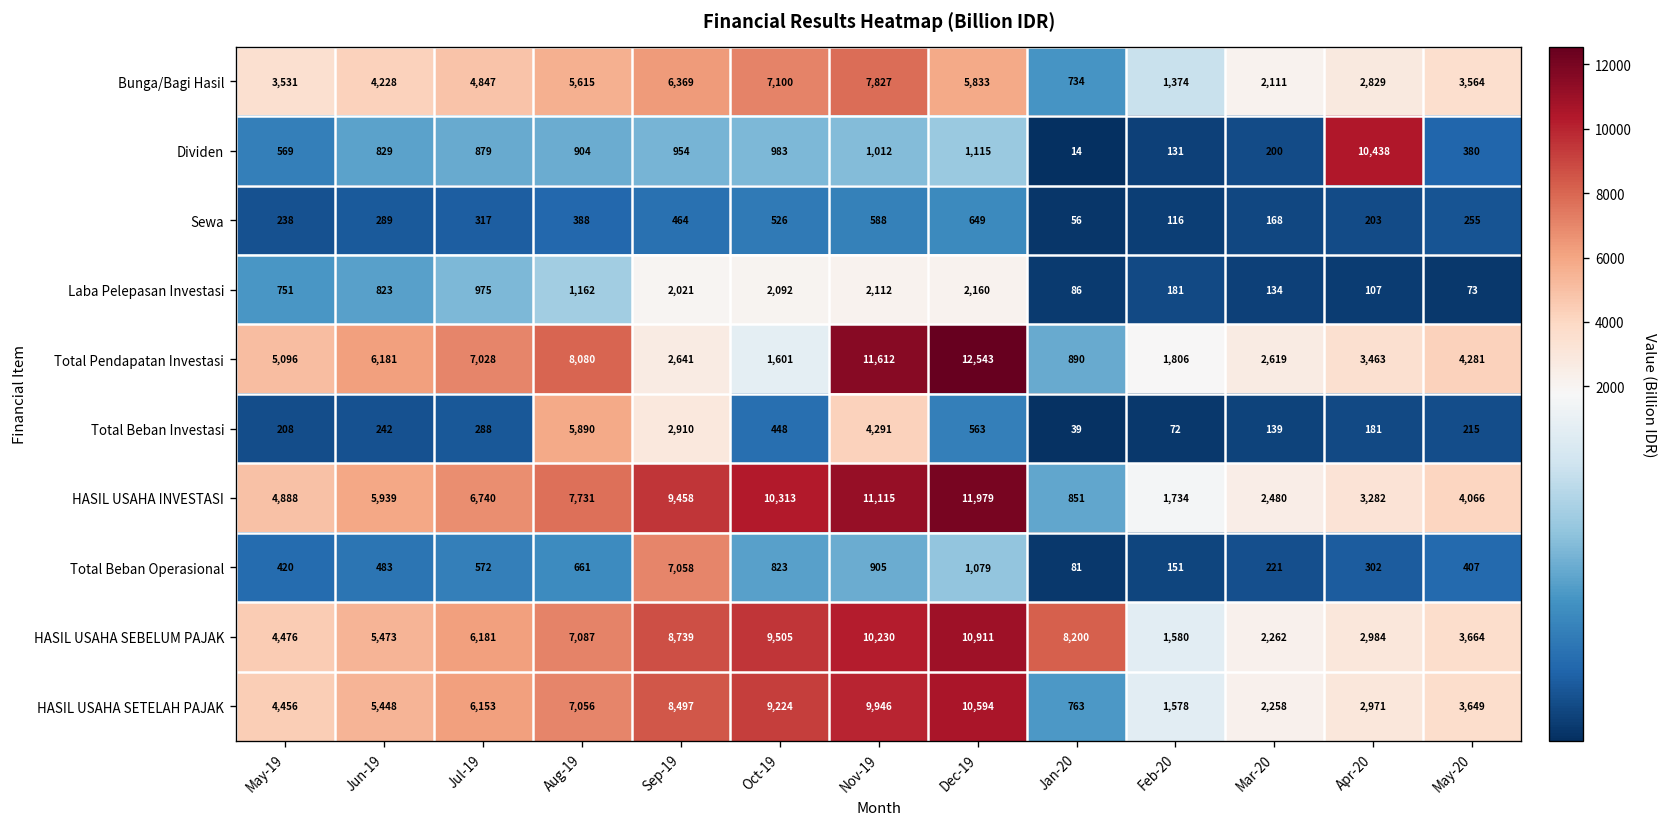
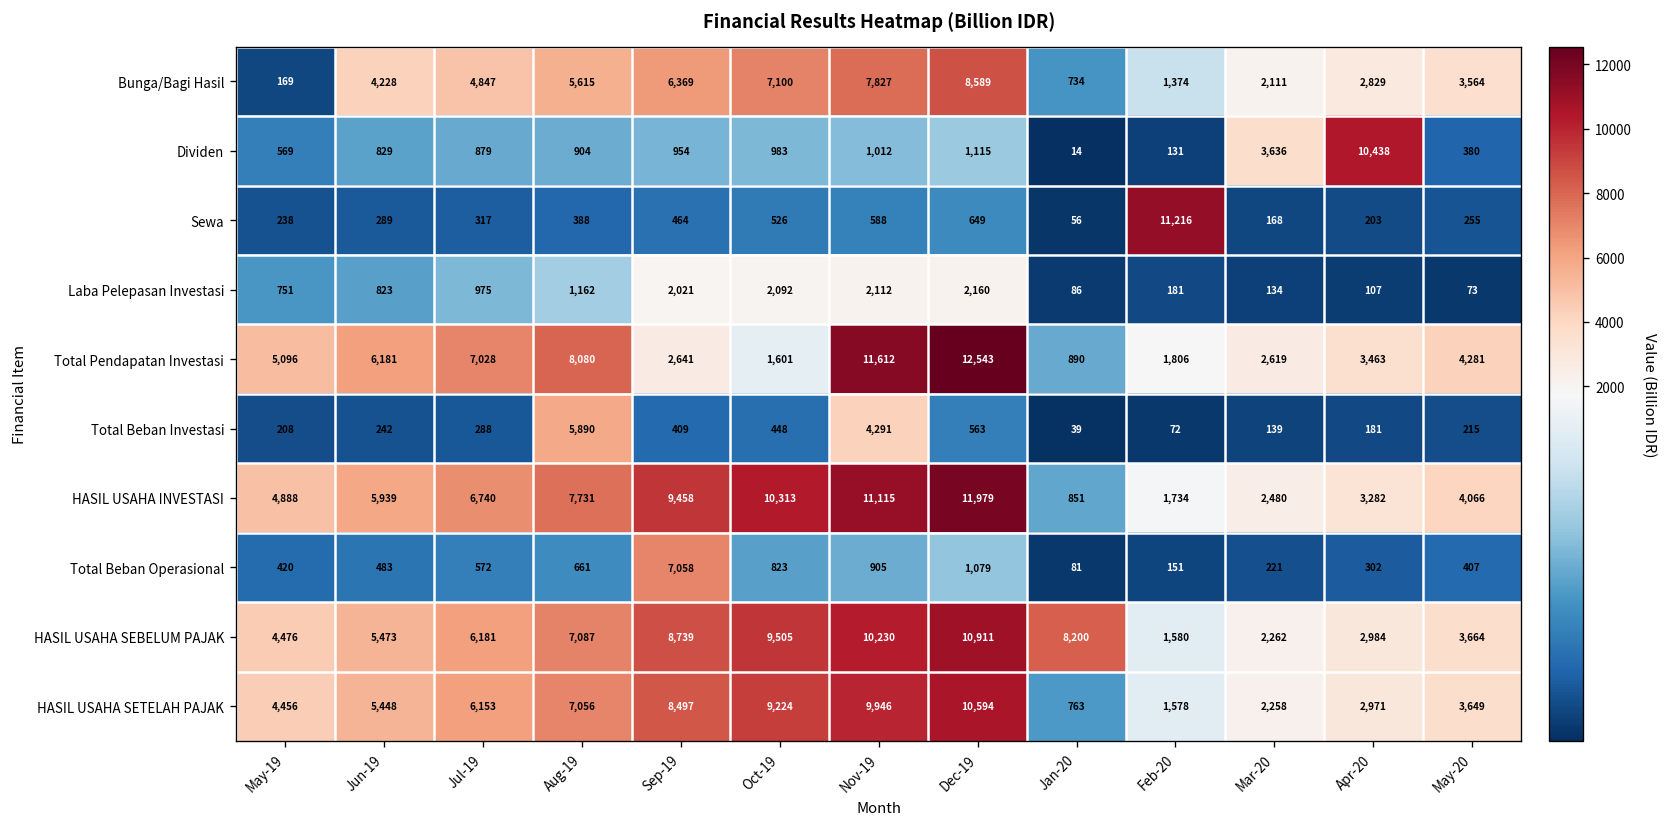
  {
    "Bunga/Bagi Hasil": {
-     "May-19": "3,531",
+     "May-19": "169",
      "Jun-19": "4,228",
      "Jul-19": "4,847",
      "Aug-19": "5,615",
      "Sep-19": "6,369",
      "Oct-19": "7,100",
      "Nov-19": "7,827",
-     "Dec-19": "5,833",
+     "Dec-19": "8,589",
      "Jan-20": "734",
      "Feb-20": "1,374",
      "Mar-20": "2,111",
      "Apr-20": "2,829",
      "May-20": "3,564"
    },
    "Dividen": {
      "May-19": "569",
      "Jun-19": "829",
      "Jul-19": "879",
      "Aug-19": "904",
      "Sep-19": "954",
      "Oct-19": "983",
      "Nov-19": "1,012",
      "Dec-19": "1,115",
      "Jan-20": "14",
      "Feb-20": "131",
-     "Mar-20": "200",
+     "Mar-20": "3,636",
      "Apr-20": "10,438",
      "May-20": "380"
    },
    "Sewa": {
      "May-19": "238",
      "Jun-19": "289",
      "Jul-19": "317",
      "Aug-19": "388",
      "Sep-19": "464",
      "Oct-19": "526",
      "Nov-19": "588",
      "Dec-19": "649",
      "Jan-20": "56",
-     "Feb-20": "116",
+     "Feb-20": "11,216",
      "Mar-20": "168",
      "Apr-20": "203",
      "May-20": "255"
    },
    "Laba Pelepasan Investasi": {
      "May-19": "751",
      "Jun-19": "823",
      "Jul-19": "975",
      "Aug-19": "1,162",
      "Sep-19": "2,021",
      "Oct-19": "2,092",
      "Nov-19": "2,112",
      "Dec-19": "2,160",
      "Jan-20": "86",
      "Feb-20": "181",
      "Mar-20": "134",
      "Apr-20": "107",
      "May-20": "73"
    },
    "Total Pendapatan Investasi": {
      "May-19": "5,096",
      "Jun-19": "6,181",
      "Jul-19": "7,028",
      "Aug-19": "8,080",
      "Sep-19": "2,641",
      "Oct-19": "1,601",
      "Nov-19": "11,612",
      "Dec-19": "12,543",
      "Jan-20": "890",
      "Feb-20": "1,806",
      "Mar-20": "2,619",
      "Apr-20": "3,463",
      "May-20": "4,281"
    },
    "Total Beban Investasi": {
      "May-19": "208",
      "Jun-19": "242",
      "Jul-19": "288",
      "Aug-19": "5,890",
-     "Sep-19": "2,910",
+     "Sep-19": "409",
      "Oct-19": "448",
      "Nov-19": "4,291",
      "Dec-19": "563",
      "Jan-20": "39",
      "Feb-20": "72",
      "Mar-20": "139",
      "Apr-20": "181",
      "May-20": "215"
    },
    "HASIL USAHA INVESTASI": {
      "May-19": "4,888",
      "Jun-19": "5,939",
      "Jul-19": "6,740",
      "Aug-19": "7,731",
      "Sep-19": "9,458",
      "Oct-19": "10,313",
      "Nov-19": "11,115",
      "Dec-19": "11,979",
      "Jan-20": "851",
      "Feb-20": "1,734",
      "Mar-20": "2,480",
      "Apr-20": "3,282",
      "May-20": "4,066"
    },
    "Total Beban Operasional": {
      "May-19": "420",
      "Jun-19": "483",
      "Jul-19": "572",
      "Aug-19": "661",
      "Sep-19": "7,058",
      "Oct-19": "823",
      "Nov-19": "905",
      "Dec-19": "1,079",
      "Jan-20": "81",
      "Feb-20": "151",
      "Mar-20": "221",
      "Apr-20": "302",
      "May-20": "407"
    },
    "HASIL USAHA SEBELUM PAJAK": {
      "May-19": "4,476",
      "Jun-19": "5,473",
      "Jul-19": "6,181",
      "Aug-19": "7,087",
      "Sep-19": "8,739",
      "Oct-19": "9,505",
      "Nov-19": "10,230",
      "Dec-19": "10,911",
      "Jan-20": "8,200",
      "Feb-20": "1,580",
      "Mar-20": "2,262",
      "Apr-20": "2,984",
      "May-20": "3,664"
    },
    "HASIL USAHA SETELAH PAJAK": {
      "May-19": "4,456",
      "Jun-19": "5,448",
      "Jul-19": "6,153",
      "Aug-19": "7,056",
      "Sep-19": "8,497",
      "Oct-19": "9,224",
      "Nov-19": "9,946",
      "Dec-19": "10,594",
      "Jan-20": "763",
      "Feb-20": "1,578",
      "Mar-20": "2,258",
      "Apr-20": "2,971",
      "May-20": "3,649"
    }
  }
